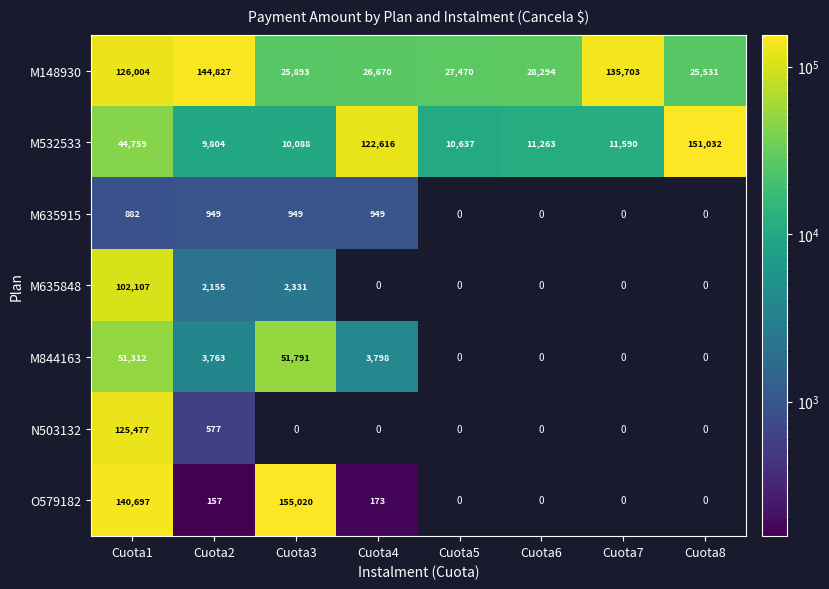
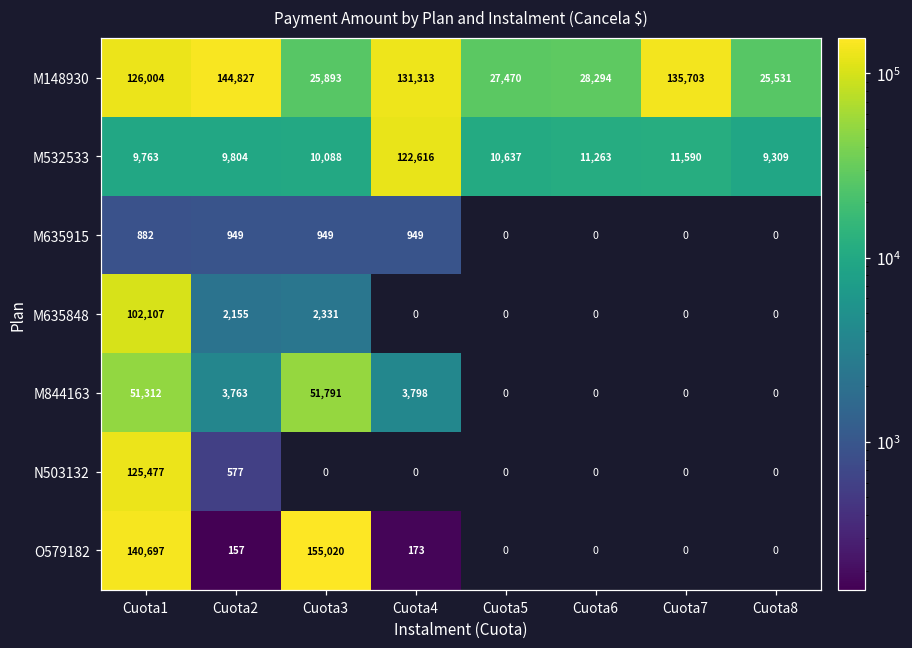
  {
    "M148930": {
      "Cuota1": "126,004",
      "Cuota2": "144,827",
      "Cuota3": "25,893",
-     "Cuota4": "26,670",
+     "Cuota4": "131,313",
      "Cuota5": "27,470",
      "Cuota6": "28,294",
      "Cuota7": "135,703",
      "Cuota8": "25,531"
    },
    "M532533": {
-     "Cuota1": "44,759",
+     "Cuota1": "9,763",
      "Cuota2": "9,804",
      "Cuota3": "10,088",
      "Cuota4": "122,616",
      "Cuota5": "10,637",
      "Cuota6": "11,263",
      "Cuota7": "11,590",
-     "Cuota8": "151,032"
+     "Cuota8": "9,309"
    },
    "M635915": {
      "Cuota1": "882",
      "Cuota2": "949",
      "Cuota3": "949",
      "Cuota4": "949"
    },
    "M635848": {
      "Cuota1": "102,107",
      "Cuota2": "2,155",
      "Cuota3": "2,331"
    },
    "M844163": {
      "Cuota1": "51,312",
      "Cuota2": "3,763",
      "Cuota3": "51,791",
      "Cuota4": "3,798"
    },
    "N503132": {
      "Cuota1": "125,477",
      "Cuota2": "577"
    },
    "O579182": {
      "Cuota1": "140,697",
      "Cuota2": "157",
      "Cuota3": "155,020",
      "Cuota4": "173"
    }
  }
